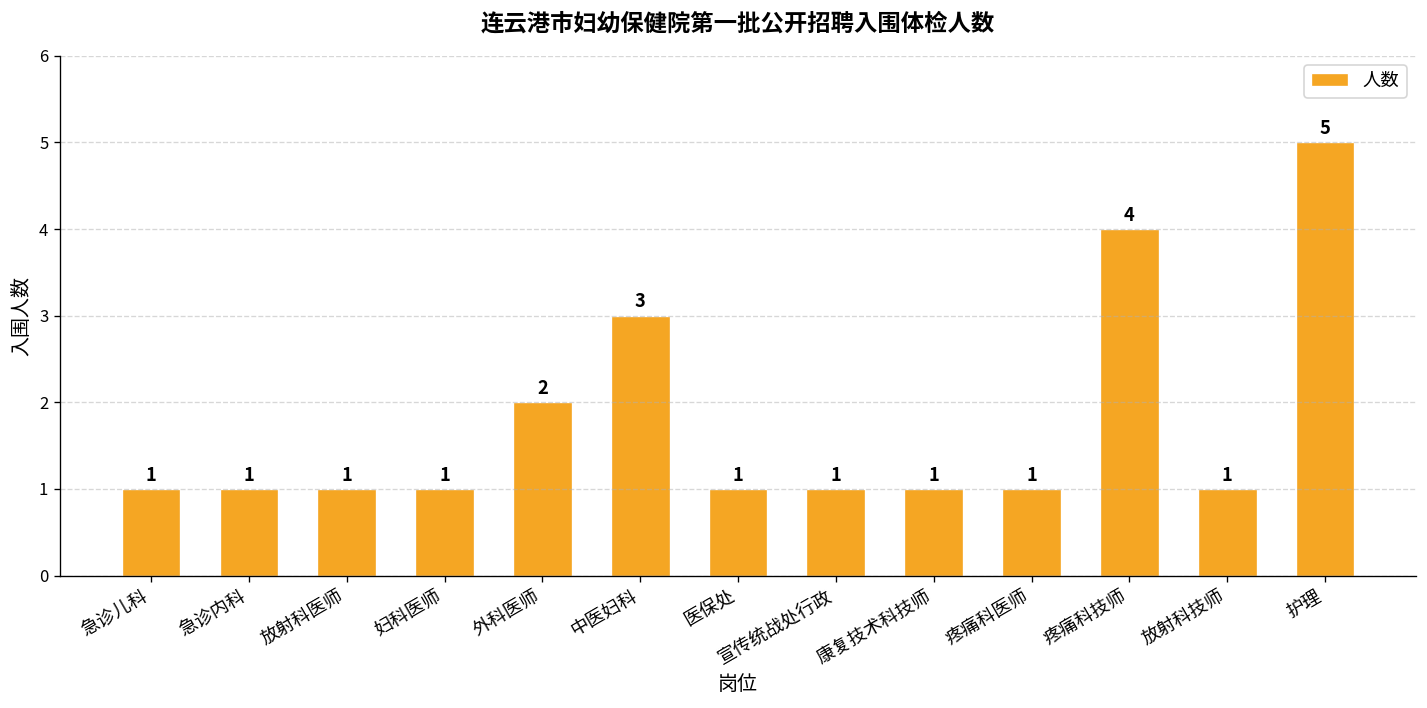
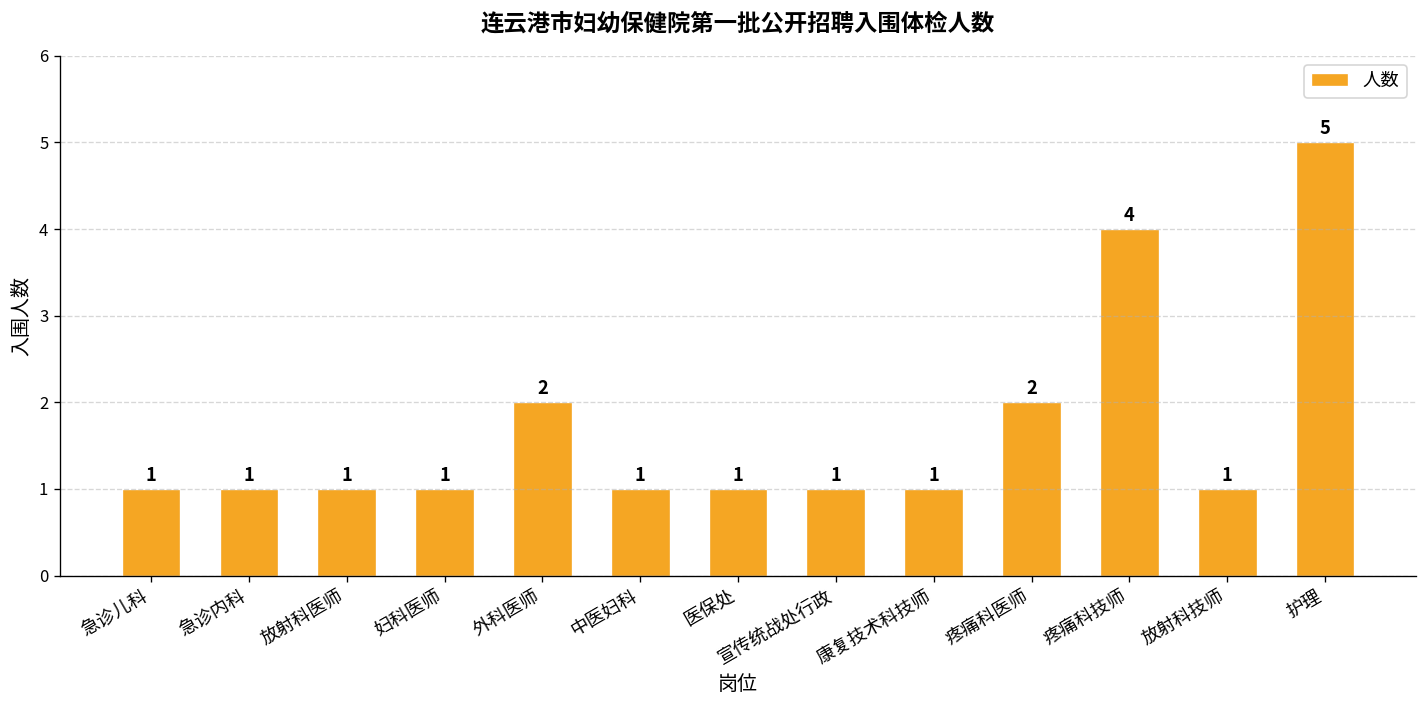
  {
    "急诊儿科": 1,
    "急诊内科": 1,
    "放射科医师": 1,
    "妇科医师": 1,
    "外科医师": 2,
-   "中医妇科": 3,
+   "中医妇科": 1,
    "医保处": 1,
    "宣传统战处行政": 1,
    "康复技术科技师": 1,
-   "疼痛科医师": 1,
+   "疼痛科医师": 2,
    "疼痛科技师": 4,
    "放射科技师": 1,
    "护理": 5
  }
